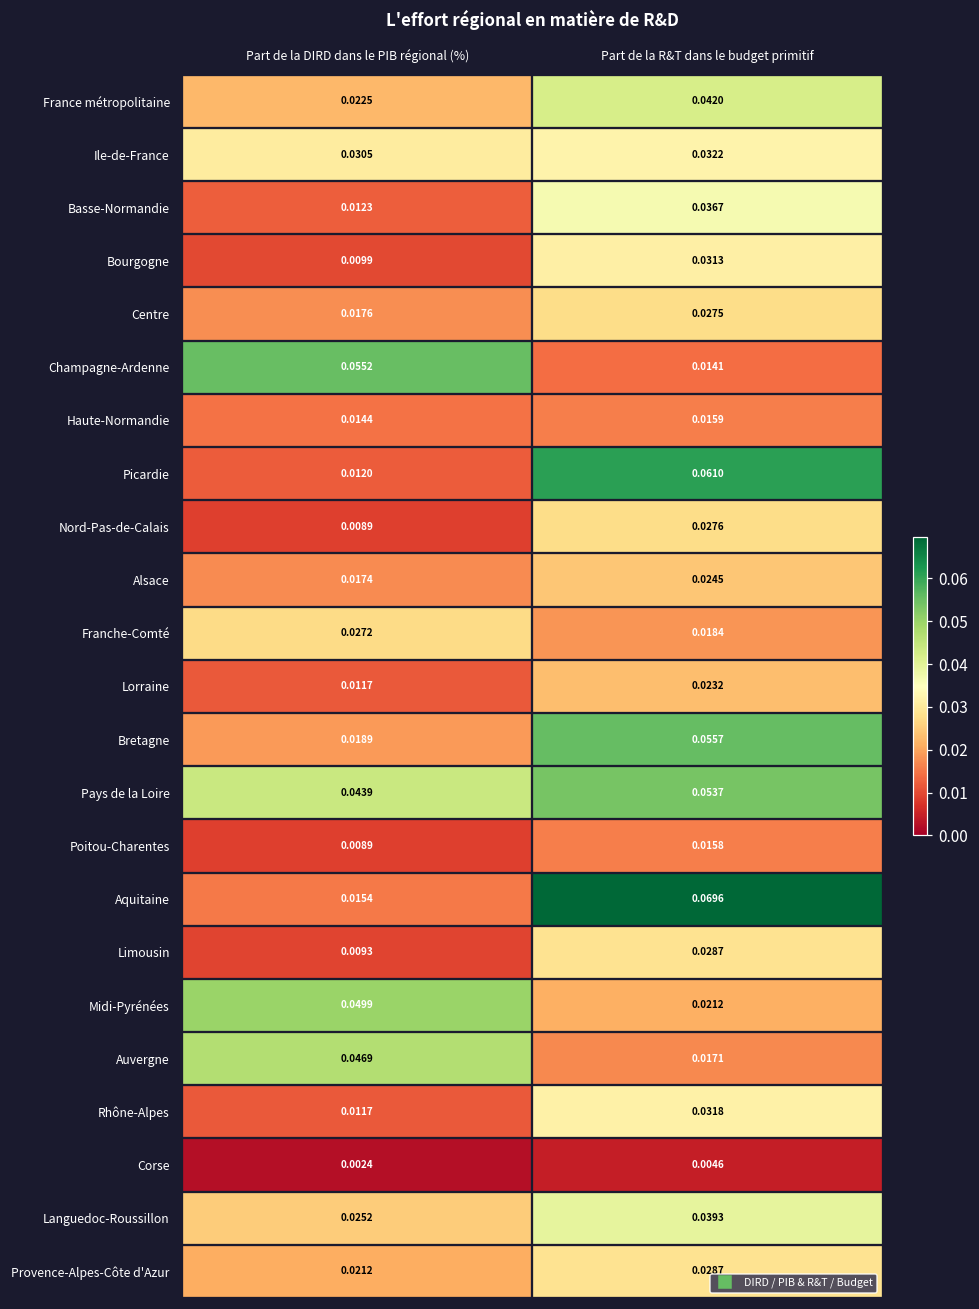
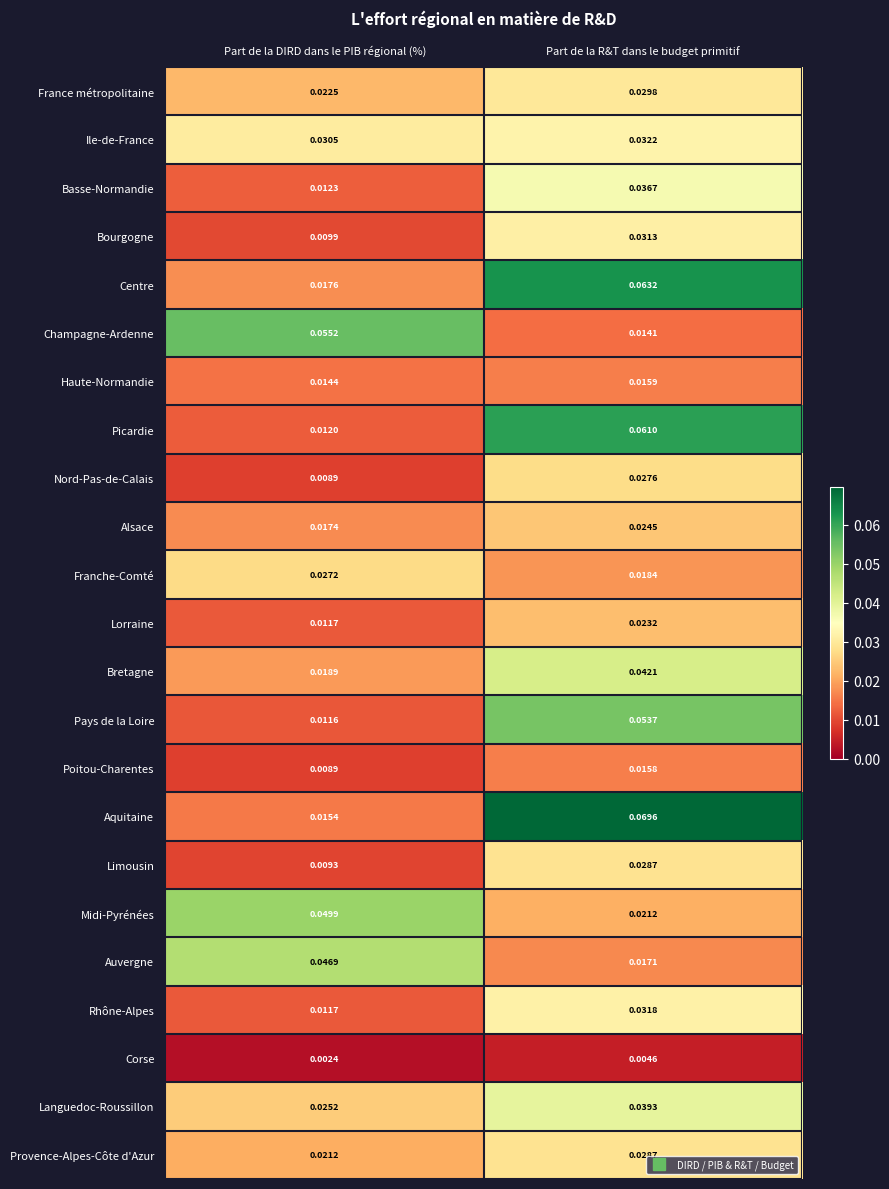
  {
    "France métropolitaine": {
      "Part de la DIRD dans le PIB régional (%)": 0.0225,
-     "Part de la R&T dans le budget primitif": 0.0420
+     "Part de la R&T dans le budget primitif": 0.0298
    },
    "Ile-de-France": {
      "Part de la DIRD dans le PIB régional (%)": 0.0305,
      "Part de la R&T dans le budget primitif": 0.0322
    },
    "Basse-Normandie": {
      "Part de la DIRD dans le PIB régional (%)": 0.0123,
      "Part de la R&T dans le budget primitif": 0.0367
    },
    "Bourgogne": {
      "Part de la DIRD dans le PIB régional (%)": 0.0099,
      "Part de la R&T dans le budget primitif": 0.0313
    },
    "Centre": {
      "Part de la DIRD dans le PIB régional (%)": 0.0176,
-     "Part de la R&T dans le budget primitif": 0.0275
+     "Part de la R&T dans le budget primitif": 0.0632
    },
    "Champagne-Ardenne": {
      "Part de la DIRD dans le PIB régional (%)": 0.0552,
      "Part de la R&T dans le budget primitif": 0.0141
    },
    "Haute-Normandie": {
      "Part de la DIRD dans le PIB régional (%)": 0.0144,
      "Part de la R&T dans le budget primitif": 0.0159
    },
    "Picardie": {
      "Part de la DIRD dans le PIB régional (%)": 0.0120,
      "Part de la R&T dans le budget primitif": 0.0610
    },
    "Nord-Pas-de-Calais": {
      "Part de la DIRD dans le PIB régional (%)": 0.0089,
      "Part de la R&T dans le budget primitif": 0.0276
    },
    "Alsace": {
      "Part de la DIRD dans le PIB régional (%)": 0.0174,
      "Part de la R&T dans le budget primitif": 0.0245
    },
    "Franche-Comté": {
      "Part de la DIRD dans le PIB régional (%)": 0.0272,
      "Part de la R&T dans le budget primitif": 0.0184
    },
    "Lorraine": {
      "Part de la DIRD dans le PIB régional (%)": 0.0117,
      "Part de la R&T dans le budget primitif": 0.0232
    },
    "Bretagne": {
      "Part de la DIRD dans le PIB régional (%)": 0.0189,
-     "Part de la R&T dans le budget primitif": 0.0557
+     "Part de la R&T dans le budget primitif": 0.0421
    },
    "Pays de la Loire": {
-     "Part de la DIRD dans le PIB régional (%)": 0.0439,
+     "Part de la DIRD dans le PIB régional (%)": 0.0116,
      "Part de la R&T dans le budget primitif": 0.0537
    },
    "Poitou-Charentes": {
      "Part de la DIRD dans le PIB régional (%)": 0.0089,
      "Part de la R&T dans le budget primitif": 0.0158
    },
    "Aquitaine": {
      "Part de la DIRD dans le PIB régional (%)": 0.0154,
      "Part de la R&T dans le budget primitif": 0.0696
    },
    "Limousin": {
      "Part de la DIRD dans le PIB régional (%)": 0.0093,
      "Part de la R&T dans le budget primitif": 0.0287
    },
    "Midi-Pyrénées": {
      "Part de la DIRD dans le PIB régional (%)": 0.0499,
      "Part de la R&T dans le budget primitif": 0.0212
    },
    "Auvergne": {
      "Part de la DIRD dans le PIB régional (%)": 0.0469,
      "Part de la R&T dans le budget primitif": 0.0171
    },
    "Rhône-Alpes": {
      "Part de la DIRD dans le PIB régional (%)": 0.0117,
      "Part de la R&T dans le budget primitif": 0.0318
    },
    "Corse": {
      "Part de la DIRD dans le PIB régional (%)": 0.0024,
      "Part de la R&T dans le budget primitif": 0.0046
    },
    "Languedoc-Roussillon": {
      "Part de la DIRD dans le PIB régional (%)": 0.0252,
      "Part de la R&T dans le budget primitif": 0.0393
    },
    "Provence-Alpes-Côte d'Azur": {
      "Part de la DIRD dans le PIB régional (%)": 0.0212
    }
  }
